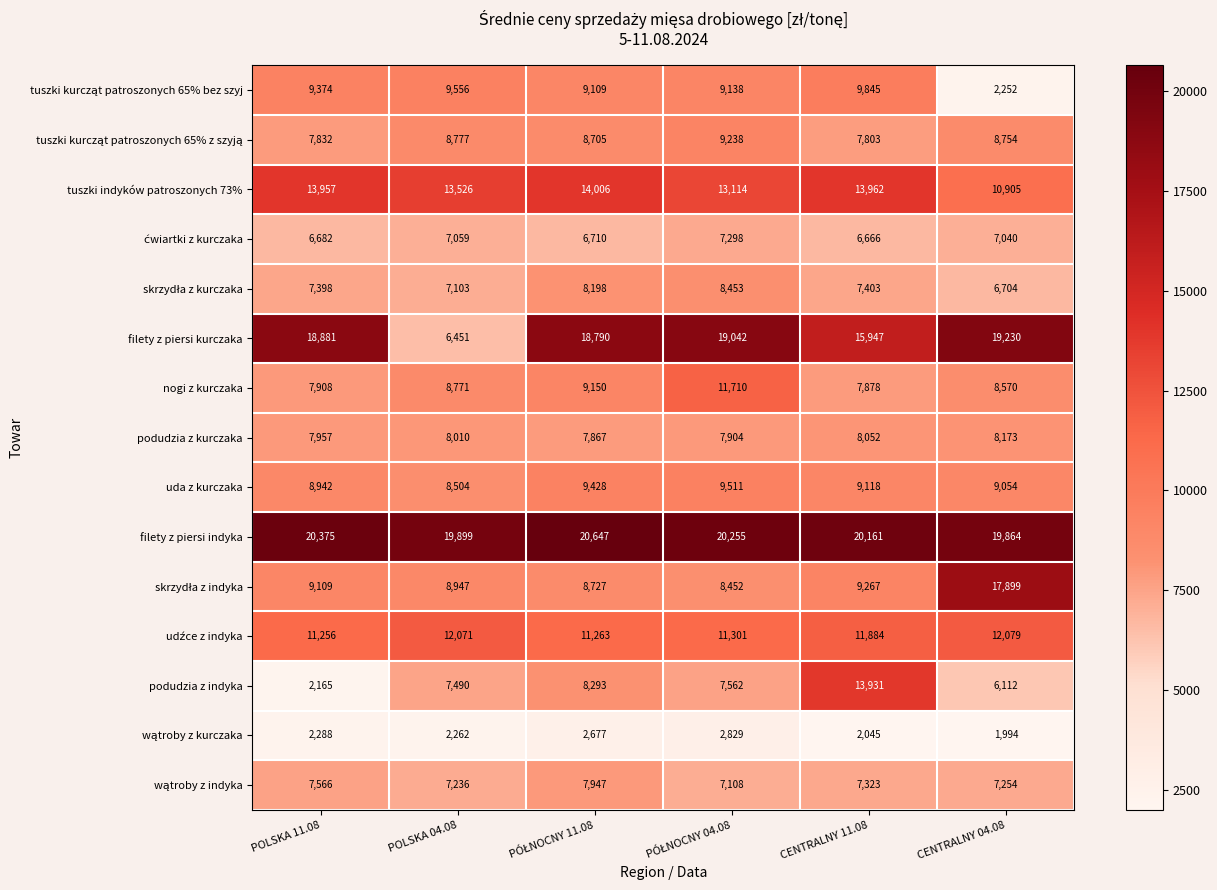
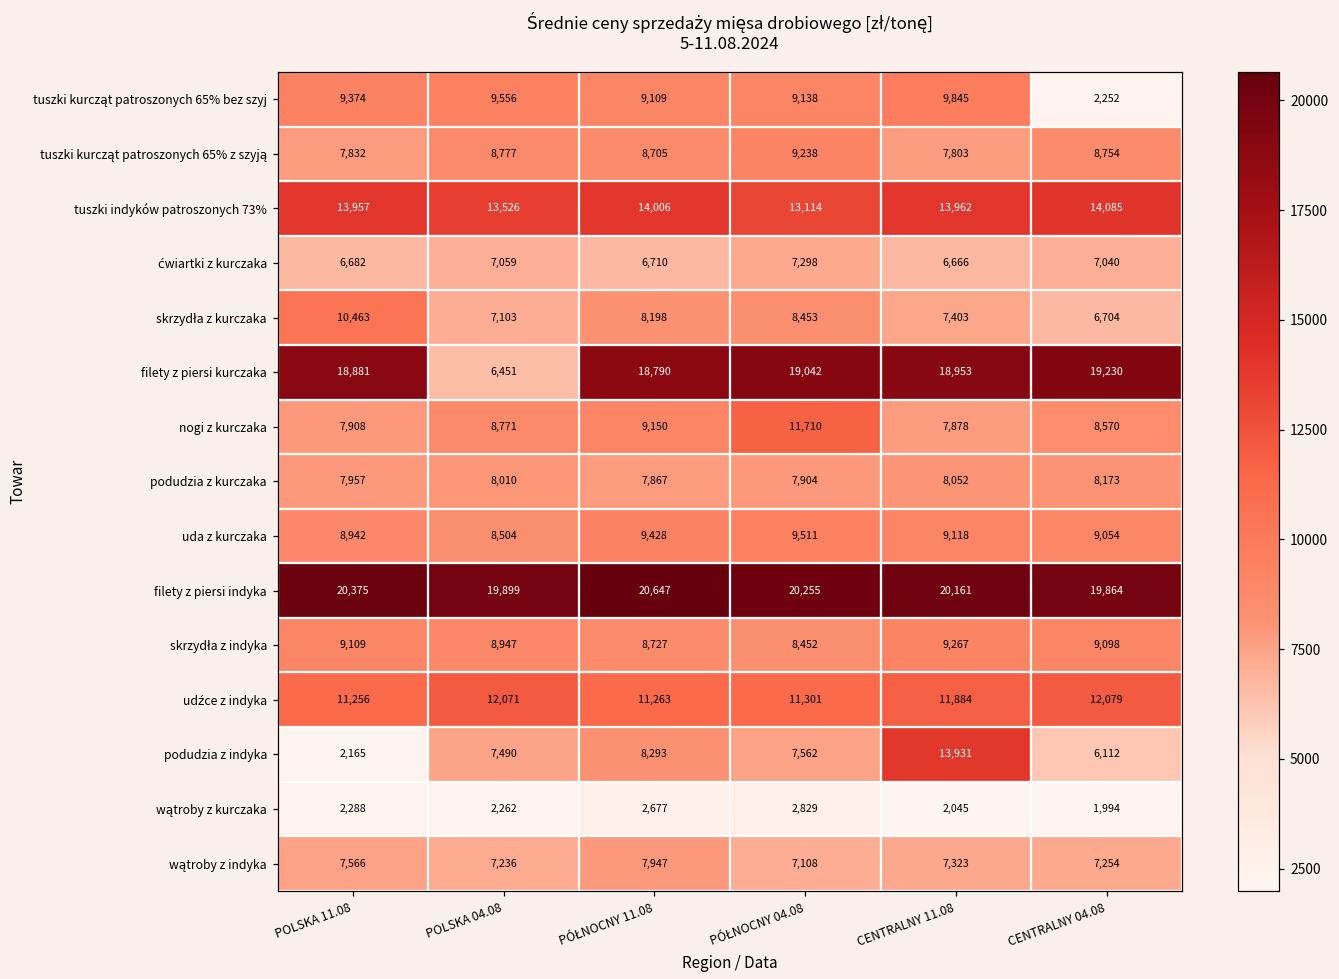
  {
    "tuszki kurcząt patroszonych 65% bez szyj": {
      "POLSKA 11.08": "9,374",
      "POLSKA 04.08": "9,556",
      "PÓŁNOCNY 11.08": "9,109",
      "PÓŁNOCNY 04.08": "9,138",
      "CENTRALNY 11.08": "9,845",
      "CENTRALNY 04.08": "2,252"
    },
    "tuszki kurcząt patroszonych 65% z szyją": {
      "POLSKA 11.08": "7,832",
      "POLSKA 04.08": "8,777",
      "PÓŁNOCNY 11.08": "8,705",
      "PÓŁNOCNY 04.08": "9,238",
      "CENTRALNY 11.08": "7,803",
      "CENTRALNY 04.08": "8,754"
    },
    "tuszki indyków patroszonych 73%": {
      "POLSKA 11.08": "13,957",
      "POLSKA 04.08": "13,526",
      "PÓŁNOCNY 11.08": "14,006",
      "PÓŁNOCNY 04.08": "13,114",
      "CENTRALNY 11.08": "13,962",
-     "CENTRALNY 04.08": "10,905"
+     "CENTRALNY 04.08": "14,085"
    },
    "ćwiartki z kurczaka": {
      "POLSKA 11.08": "6,682",
      "POLSKA 04.08": "7,059",
      "PÓŁNOCNY 11.08": "6,710",
      "PÓŁNOCNY 04.08": "7,298",
      "CENTRALNY 11.08": "6,666",
      "CENTRALNY 04.08": "7,040"
    },
    "skrzydła z kurczaka": {
-     "POLSKA 11.08": "7,398",
+     "POLSKA 11.08": "10,463",
      "POLSKA 04.08": "7,103",
      "PÓŁNOCNY 11.08": "8,198",
      "PÓŁNOCNY 04.08": "8,453",
      "CENTRALNY 11.08": "7,403",
      "CENTRALNY 04.08": "6,704"
    },
    "filety z piersi kurczaka": {
      "POLSKA 11.08": "18,881",
      "POLSKA 04.08": "6,451",
      "PÓŁNOCNY 11.08": "18,790",
      "PÓŁNOCNY 04.08": "19,042",
-     "CENTRALNY 11.08": "15,947",
+     "CENTRALNY 11.08": "18,953",
      "CENTRALNY 04.08": "19,230"
    },
    "nogi z kurczaka": {
      "POLSKA 11.08": "7,908",
      "POLSKA 04.08": "8,771",
      "PÓŁNOCNY 11.08": "9,150",
      "PÓŁNOCNY 04.08": "11,710",
      "CENTRALNY 11.08": "7,878",
      "CENTRALNY 04.08": "8,570"
    },
    "podudzia z kurczaka": {
      "POLSKA 11.08": "7,957",
      "POLSKA 04.08": "8,010",
      "PÓŁNOCNY 11.08": "7,867",
      "PÓŁNOCNY 04.08": "7,904",
      "CENTRALNY 11.08": "8,052",
      "CENTRALNY 04.08": "8,173"
    },
    "uda z kurczaka": {
      "POLSKA 11.08": "8,942",
      "POLSKA 04.08": "8,504",
      "PÓŁNOCNY 11.08": "9,428",
      "PÓŁNOCNY 04.08": "9,511",
      "CENTRALNY 11.08": "9,118",
      "CENTRALNY 04.08": "9,054"
    },
    "filety z piersi indyka": {
      "POLSKA 11.08": "20,375",
      "POLSKA 04.08": "19,899",
      "PÓŁNOCNY 11.08": "20,647",
      "PÓŁNOCNY 04.08": "20,255",
      "CENTRALNY 11.08": "20,161",
      "CENTRALNY 04.08": "19,864"
    },
    "skrzydła z indyka": {
      "POLSKA 11.08": "9,109",
      "POLSKA 04.08": "8,947",
      "PÓŁNOCNY 11.08": "8,727",
      "PÓŁNOCNY 04.08": "8,452",
      "CENTRALNY 11.08": "9,267",
-     "CENTRALNY 04.08": "17,899"
+     "CENTRALNY 04.08": "9,098"
    },
    "udźce z indyka": {
      "POLSKA 11.08": "11,256",
      "POLSKA 04.08": "12,071",
      "PÓŁNOCNY 11.08": "11,263",
      "PÓŁNOCNY 04.08": "11,301",
      "CENTRALNY 11.08": "11,884",
      "CENTRALNY 04.08": "12,079"
    },
    "podudzia z indyka": {
      "POLSKA 11.08": "2,165",
      "POLSKA 04.08": "7,490",
      "PÓŁNOCNY 11.08": "8,293",
      "PÓŁNOCNY 04.08": "7,562",
      "CENTRALNY 11.08": "13,931",
      "CENTRALNY 04.08": "6,112"
    },
    "wątroby z kurczaka": {
      "POLSKA 11.08": "2,288",
      "POLSKA 04.08": "2,262",
      "PÓŁNOCNY 11.08": "2,677",
      "PÓŁNOCNY 04.08": "2,829",
      "CENTRALNY 11.08": "2,045",
      "CENTRALNY 04.08": "1,994"
    },
    "wątroby z indyka": {
      "POLSKA 11.08": "7,566",
      "POLSKA 04.08": "7,236",
      "PÓŁNOCNY 11.08": "7,947",
      "PÓŁNOCNY 04.08": "7,108",
      "CENTRALNY 11.08": "7,323",
      "CENTRALNY 04.08": "7,254"
    }
  }
